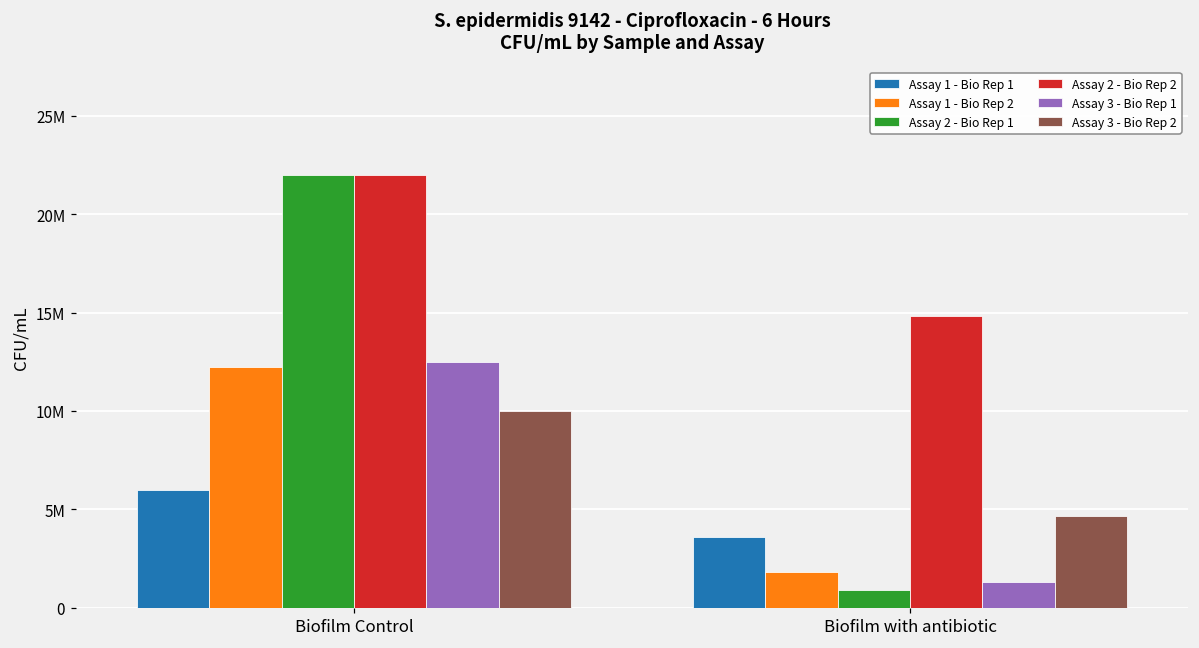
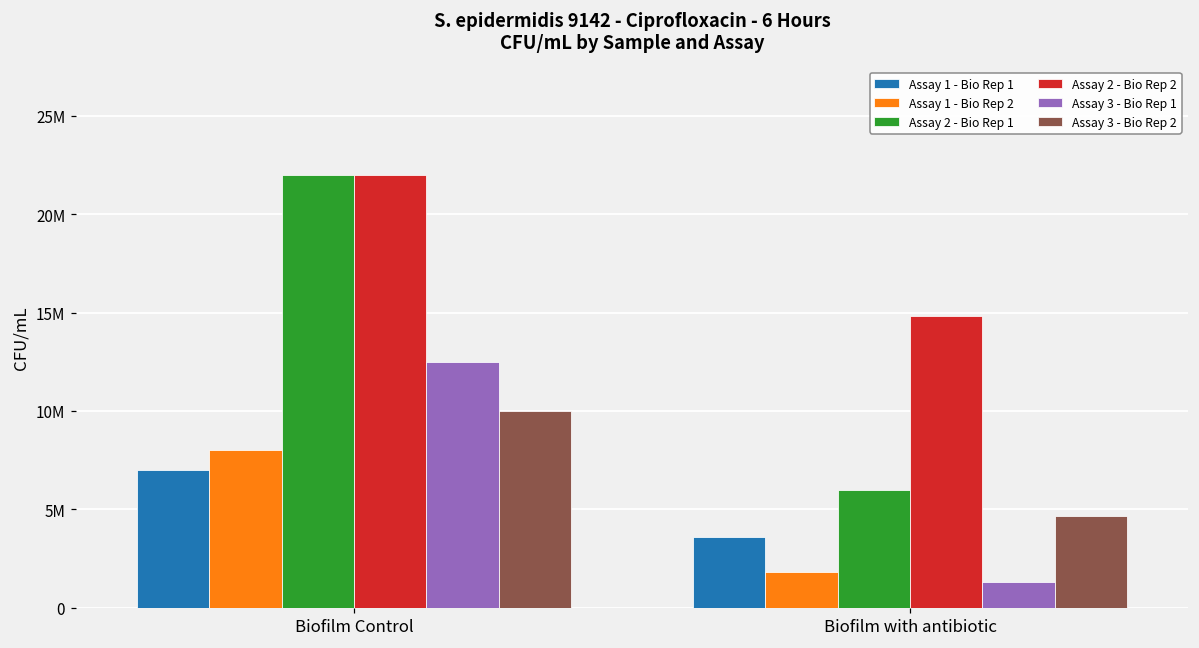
  {
    "Assay 1 - Bio Rep 1": {
-     "Biofilm Control": 6000000,
+     "Biofilm Control": 7000000,
      "Biofilm with antibiotic": 3600000
    },
    "Assay 1 - Bio Rep 2": {
-     "Biofilm Control": 12200000,
+     "Biofilm Control": 8000000,
      "Biofilm with antibiotic": 1800000
    },
    "Assay 2 - Bio Rep 1": {
      "Biofilm Control": 22000000,
-     "Biofilm with antibiotic": 900000
+     "Biofilm with antibiotic": 6000000
    },
    "Assay 2 - Bio Rep 2": {
      "Biofilm Control": 22000000,
      "Biofilm with antibiotic": 14800000
    },
    "Assay 3 - Bio Rep 1": {
      "Biofilm Control": 12500000,
      "Biofilm with antibiotic": 1300000
    },
    "Assay 3 - Bio Rep 2": {
      "Biofilm Control": 10000000,
      "Biofilm with antibiotic": 4600000
    }
  }
